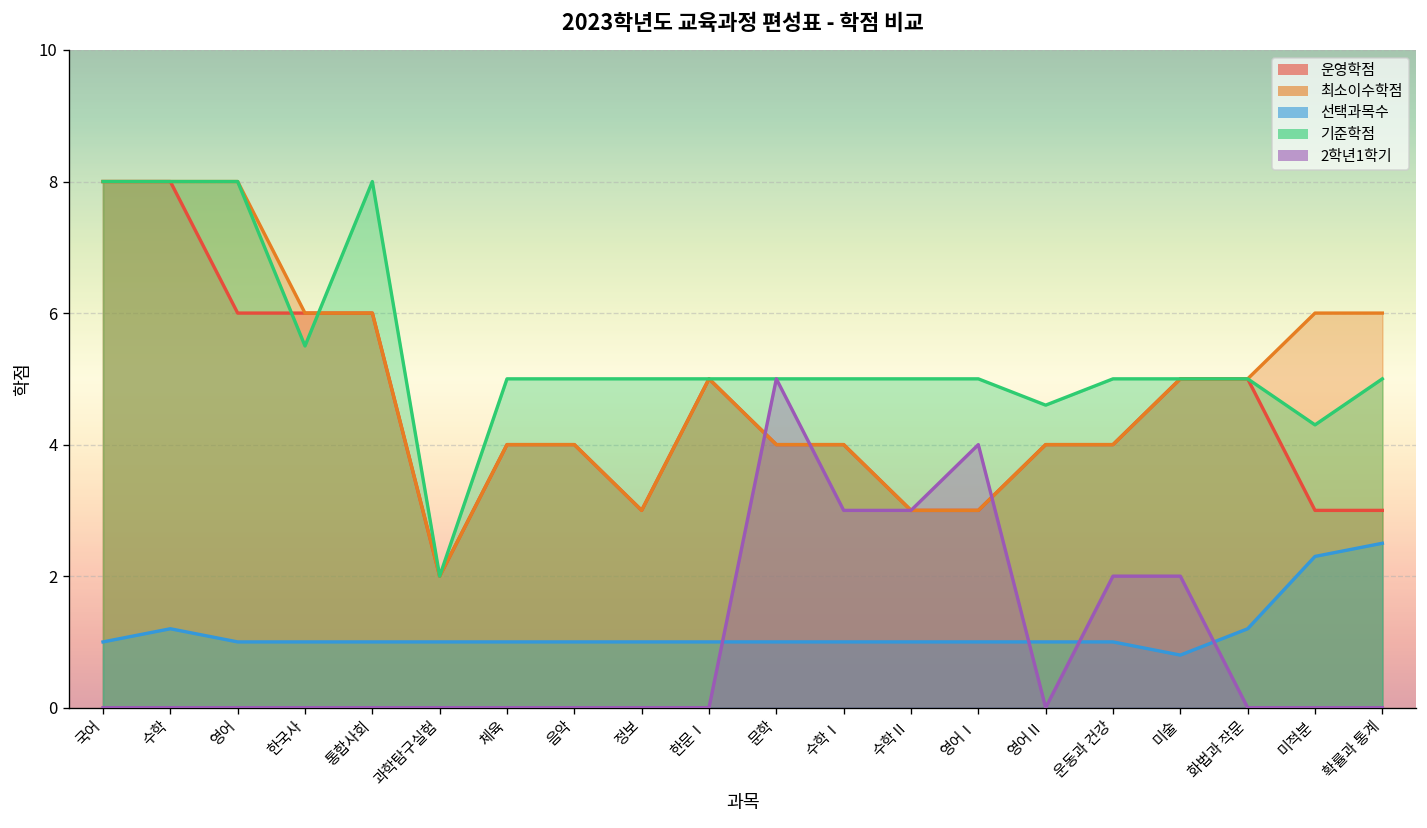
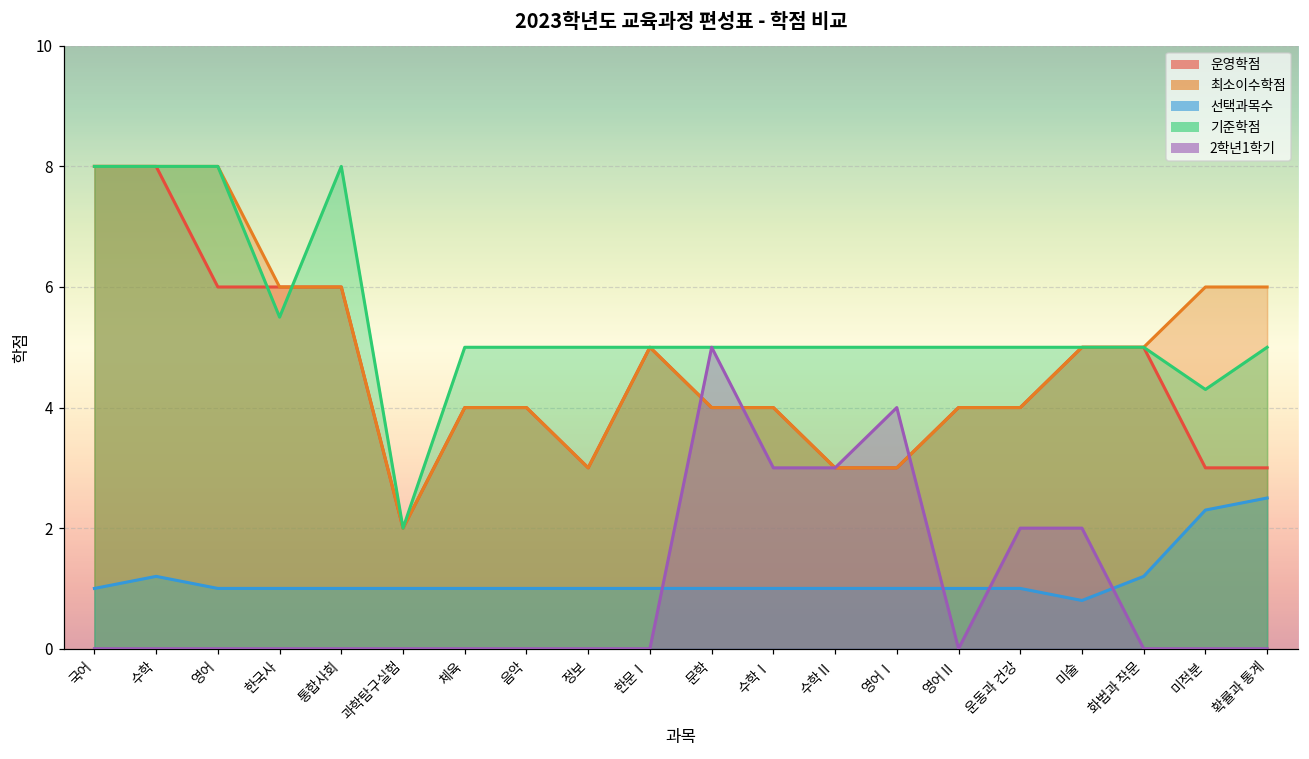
  {
    "선택과목수": {
      "국어": 1.0,
      "수학": 1.2,
      "영어": 1.0,
      "한국사": 1.0,
      "통합사회": 1.0,
      "과학탐구실험": 1.0,
      "체육": 1.0,
      "음악": 1.0,
      "정보": 1.0,
      "한문Ⅰ": 1.0,
      "문학": 1.0,
      "수학Ⅰ": 1.0,
      "수학Ⅱ": 1.0,
      "영어Ⅰ": 1.0,
      "영어Ⅱ": 1.0,
      "운동과 건강": 1.0,
      "미술": 0.8,
      "화법과 작문": 1.2,
      "미적분": 2.3,
      "확률과 통계": 2.5
    },
    "기준학점": {
      "한국사": 5.5,
      "통합사회": 8.0,
      "체육": 5.0,
      "음악": 5.0,
      "정보": 5.0,
      "수학Ⅰ": 5.0,
      "수학Ⅱ": 5.0,
      "영어Ⅰ": 5.0,
-     "영어Ⅱ": 4.6,
+     "영어Ⅱ": 5.0,
      "운동과 건강": 5.0,
      "미적분": 4.3,
      "확률과 통계": 5.0
    },
    "2학년1학기": {
      "국어": 0.0,
      "수학": 0.0,
      "영어": 0.0,
      "한국사": 0.0,
      "통합사회": 0.0,
      "과학탐구실험": 0.0,
      "체육": 0.0,
      "음악": 0.0,
      "정보": 0.0,
      "한문Ⅰ": 0.0,
      "수학Ⅰ": 3.0,
      "영어Ⅰ": 4.0,
      "영어Ⅱ": 0.0,
      "운동과 건강": 2.0,
      "미술": 2.0,
      "화법과 작문": 0.0,
      "미적분": 0.0,
      "확률과 통계": 0.0
    }
  }
